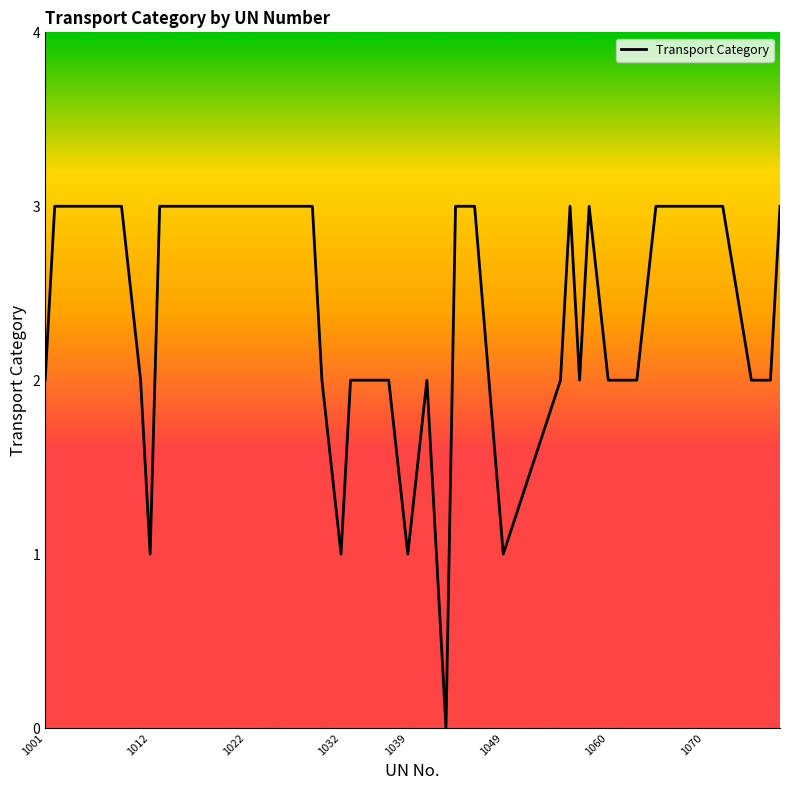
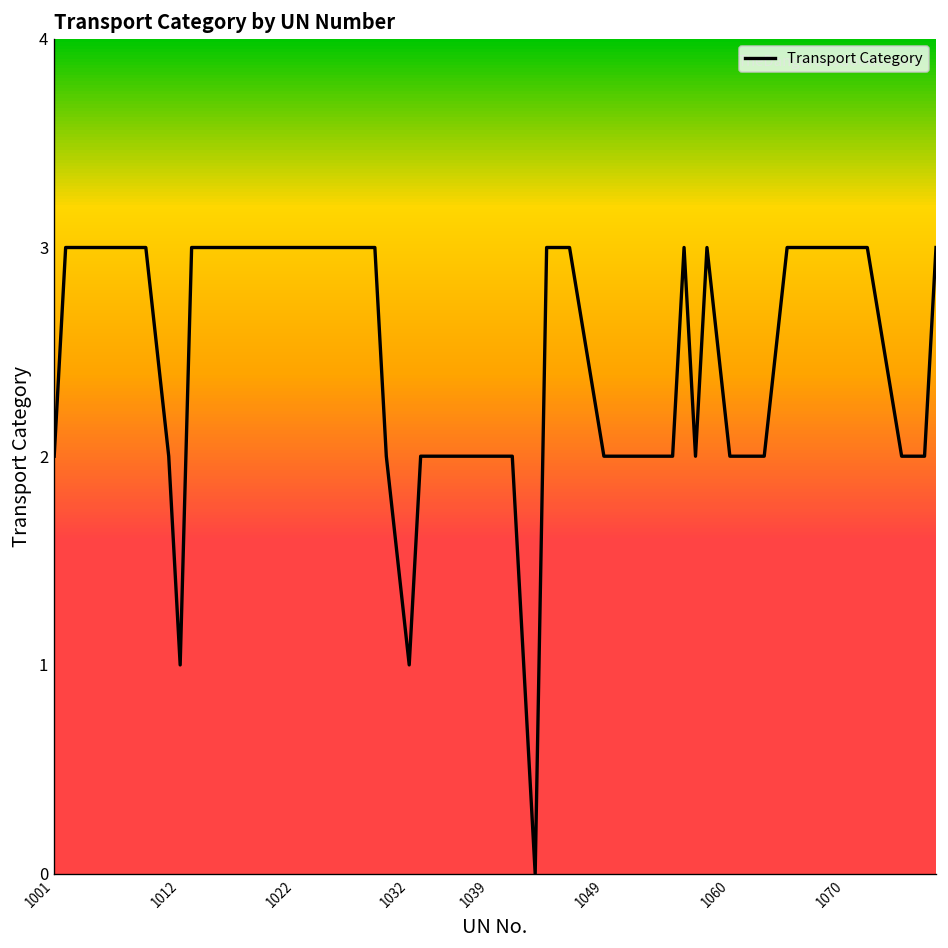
  {
    "1001": 2,
    "1012": 1,
    "1022": 3,
    "1032": 1,
-   "1039": 1,
-   "1049": 1,
+   "1039": 2,
+   "1049": 2,
    "1060": 2,
    "1070": 3
  }
